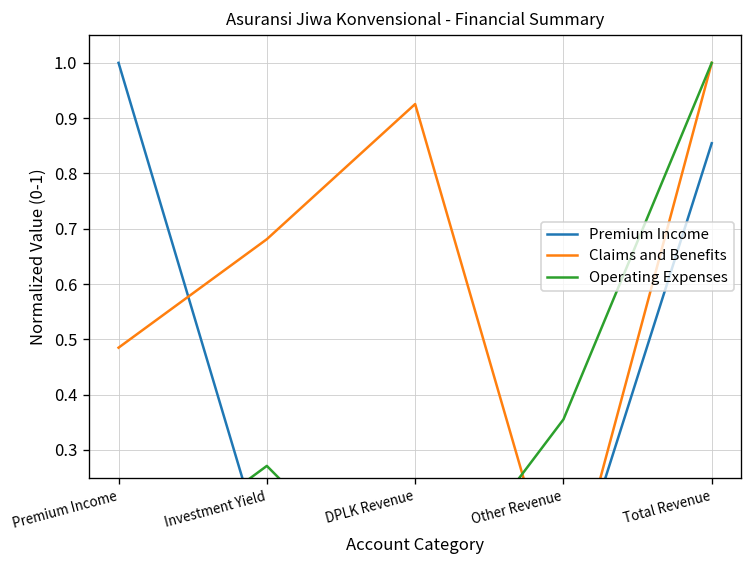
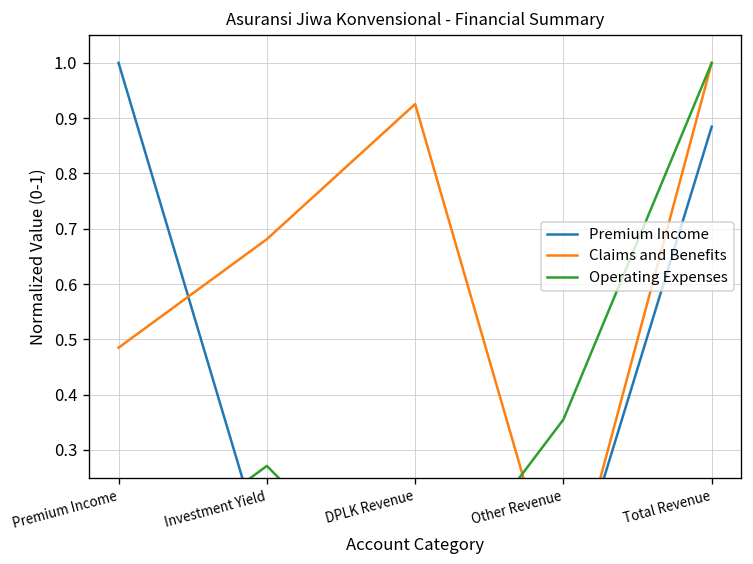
  {
    "Premium Income": {
      "Premium Income": 1.00,
-     "Total Revenue": 0.85
+     "Total Revenue": 0.88
    },
    "Claims and Benefits": {
      "Premium Income": 0.48,
      "Investment Yield": 0.68,
      "DPLK Revenue": 0.93
    },
    "Operating Expenses": {
      "Investment Yield": 0.27,
      "Other Revenue": 0.36
    }
  }
